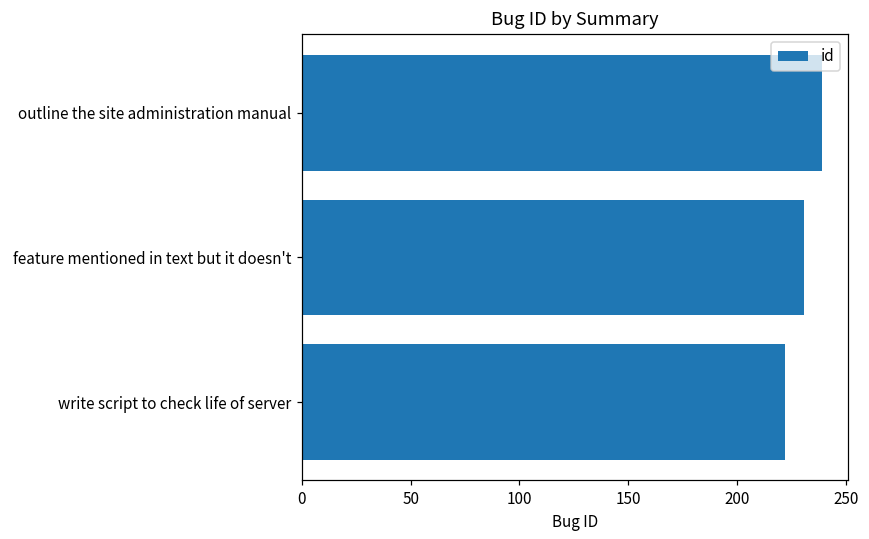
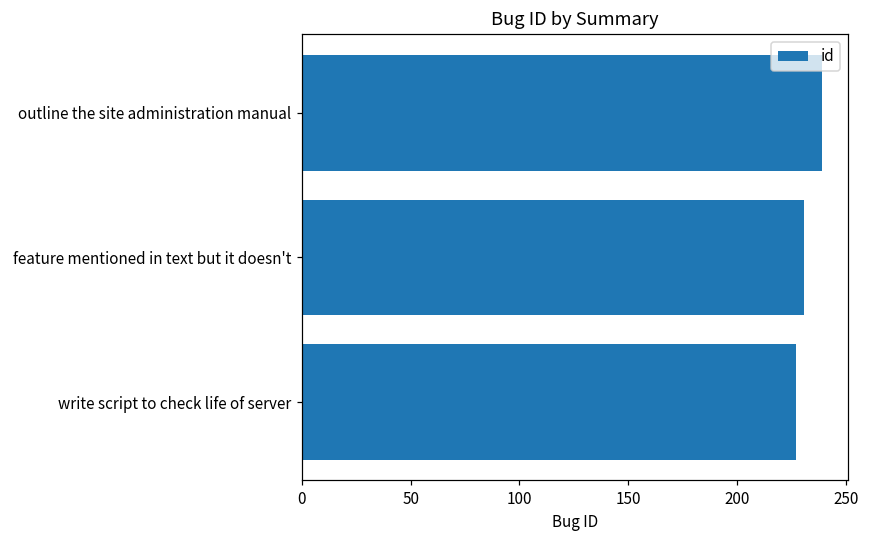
  {
    "outline the site administration manual": 239,
    "feature mentioned in text but it doesn't": 231,
-   "write script to check life of server": 222
+   "write script to check life of server": 227
  }
